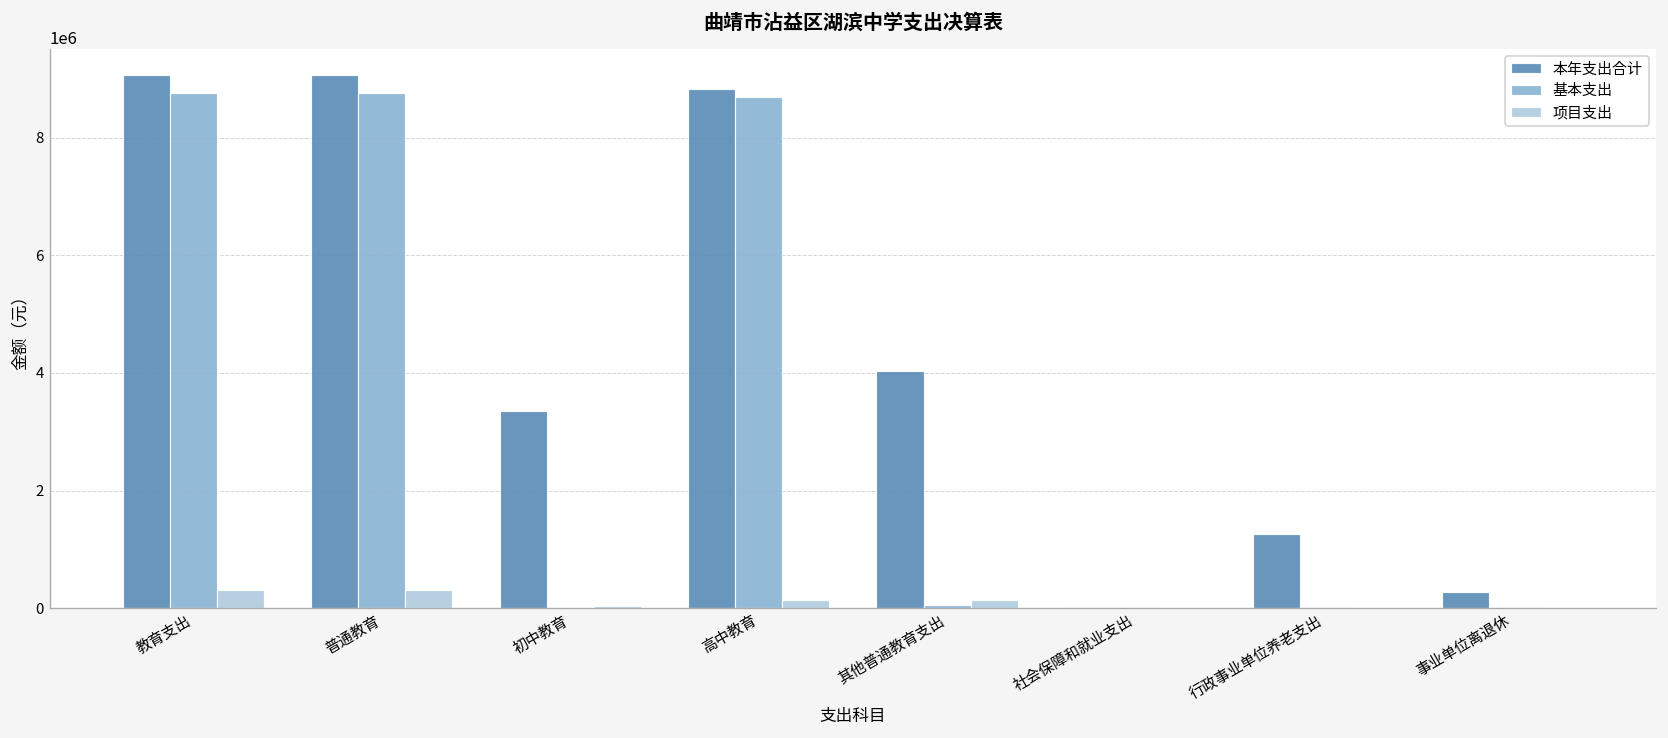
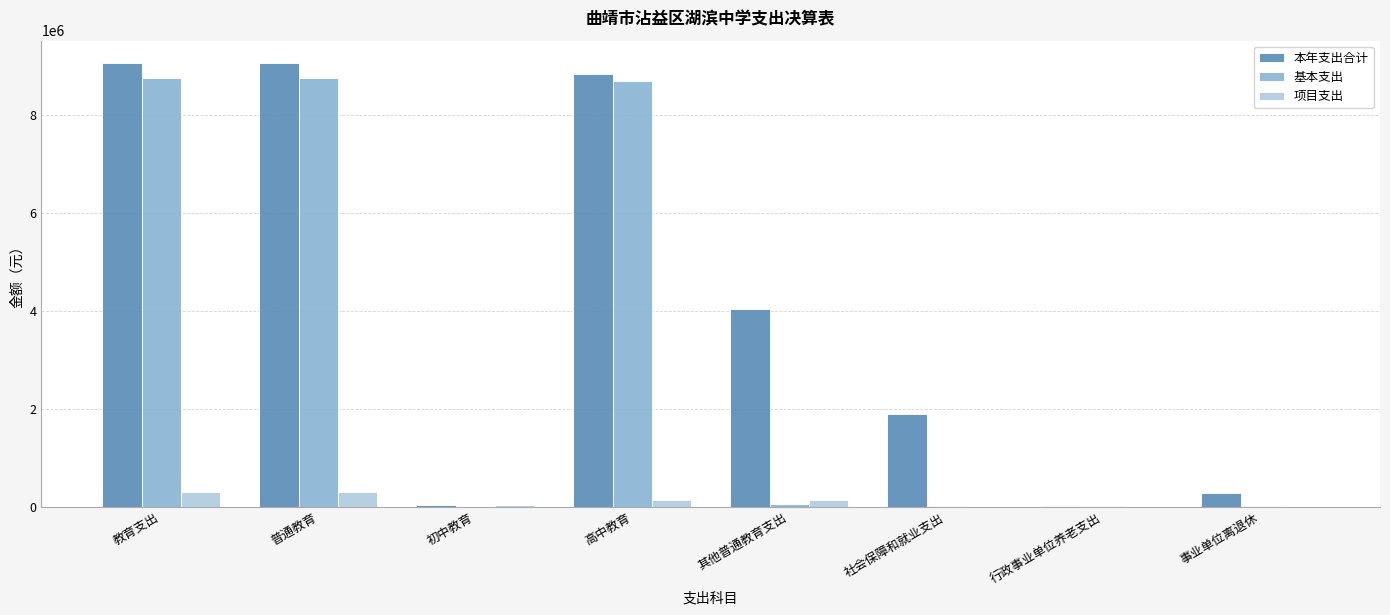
  {
    "本年支出合计": {
      "教育支出": 9100000,
      "普通教育": 9100000,
-     "初中教育": 3400000,
+     "初中教育": 0,
      "高中教育": 8800000,
      "其他普通教育支出": 4000000,
-     "社会保障和就业支出": 0,
-     "行政事业单位养老支出": 1300000,
+     "社会保障和就业支出": 1900000,
+     "行政事业单位养老支出": 0,
      "事业单位离退休": 300000
    }
  }
